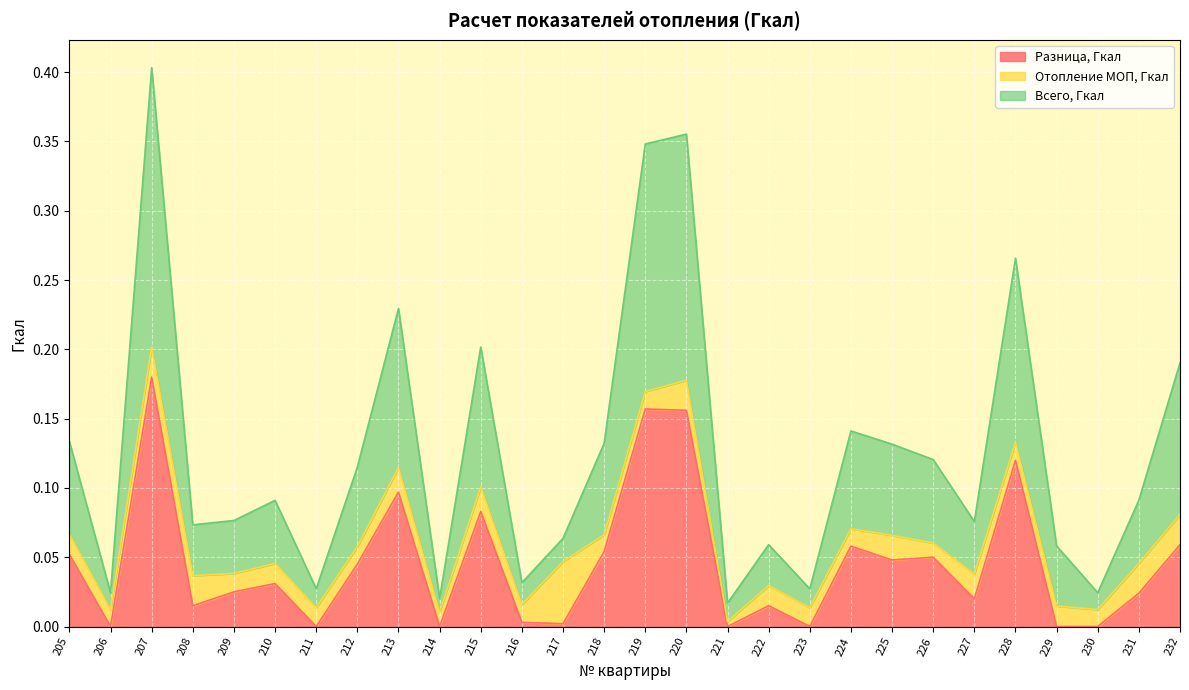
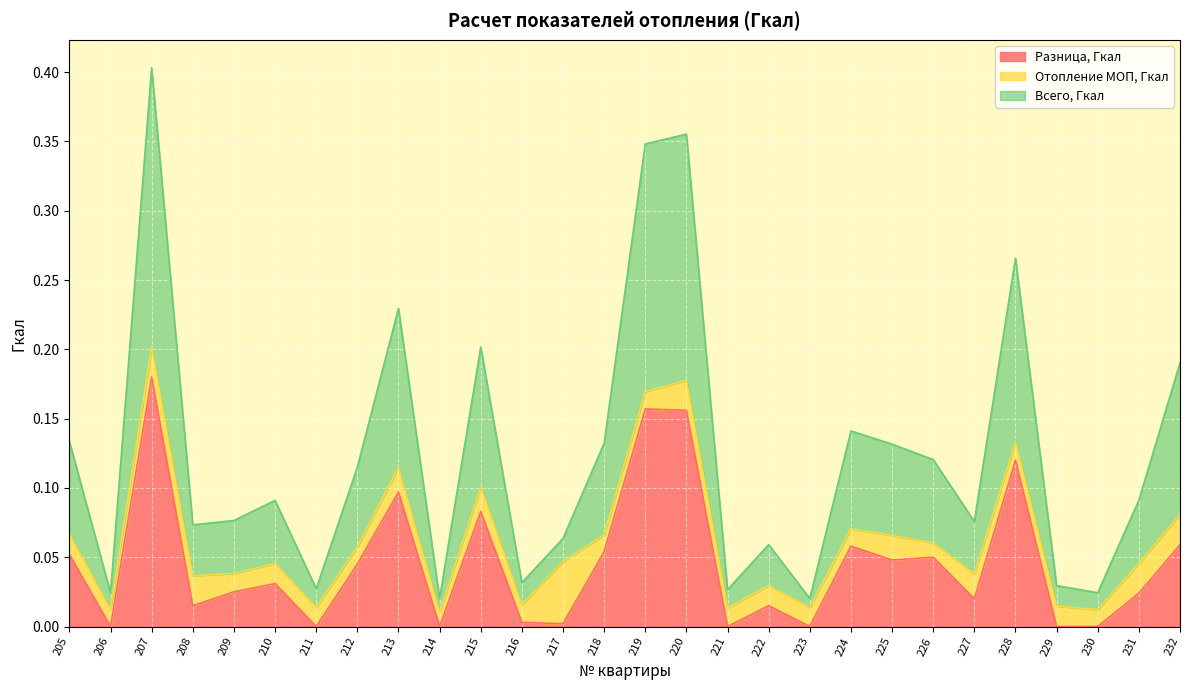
  {
    "Разница, Гкал": {
      "205": 0.052,
      "206": 0.000,
      "207": 0.180,
      "208": 0.015,
      "209": 0.025,
      "210": 0.031,
      "211": 0.000,
      "212": 0.045,
      "213": 0.097,
      "214": 0.000,
      "215": 0.083,
      "216": 0.003,
      "217": 0.002,
      "218": 0.054,
      "219": 0.157,
      "220": 0.156,
      "221": 0.000,
      "222": 0.015,
      "223": 0.000,
      "224": 0.058,
      "225": 0.048,
      "226": 0.050,
      "227": 0.020,
      "228": 0.120,
      "229": 0.000,
      "230": 0.000,
      "231": 0.024,
      "232": 0.059
    },
    "Отопление МОП, Гкал": {
      "205": 0.015,
      "206": 0.012,
      "207": 0.022,
      "208": 0.022,
      "209": 0.013,
      "210": 0.015,
      "211": 0.014,
      "212": 0.012,
      "213": 0.018,
      "214": 0.010,
      "215": 0.018,
      "216": 0.013,
      "217": 0.045,
      "218": 0.012,
      "219": 0.013,
      "220": 0.022,
-     "221": 0.004,
+     "221": 0.013,
      "222": 0.015,
      "223": 0.014,
      "224": 0.013,
      "225": 0.018,
      "226": 0.010,
      "227": 0.018,
      "228": 0.013,
      "229": 0.015,
      "230": 0.012,
      "231": 0.022,
      "232": 0.022
    },
    "Всего, Гкал": {
      "205": 0.067,
      "206": 0.012,
      "207": 0.202,
      "208": 0.037,
      "209": 0.038,
      "210": 0.046,
      "211": 0.014,
      "212": 0.057,
      "213": 0.115,
      "214": 0.010,
      "215": 0.101,
      "216": 0.016,
      "217": 0.017,
      "218": 0.066,
      "219": 0.179,
      "220": 0.178,
      "221": 0.013,
      "222": 0.030,
-     "223": 0.014,
+     "223": 0.007,
      "224": 0.071,
      "225": 0.066,
      "226": 0.060,
      "227": 0.038,
      "228": 0.133,
-     "229": 0.043,
+     "229": 0.015,
      "230": 0.012,
      "231": 0.046,
      "232": 0.109
    }
  }
